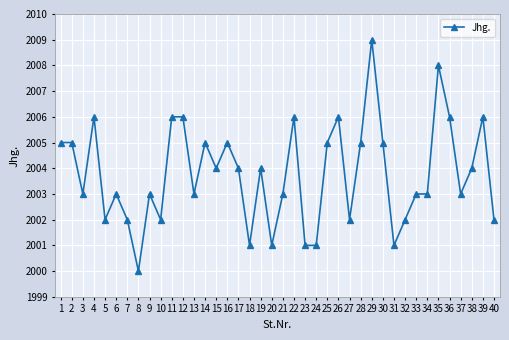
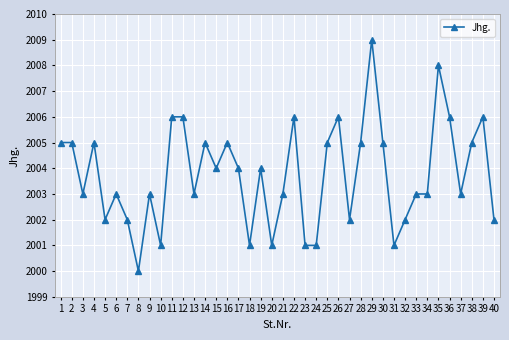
  {
    "1": 2005,
    "2": 2005,
    "3": 2003,
-   "4": 2006,
+   "4": 2005,
    "5": 2002,
    "6": 2003,
    "7": 2002,
    "8": 2000,
    "9": 2003,
-   "10": 2002,
+   "10": 2001,
    "11": 2006,
    "12": 2006,
    "13": 2003,
    "14": 2005,
    "15": 2004,
    "16": 2005,
    "17": 2004,
    "18": 2001,
    "19": 2004,
    "20": 2001,
    "21": 2003,
    "22": 2006,
    "23": 2001,
    "24": 2001,
    "25": 2005,
    "26": 2006,
    "27": 2002,
    "28": 2005,
    "29": 2009,
    "30": 2005,
    "31": 2001,
    "32": 2002,
    "33": 2003,
    "34": 2003,
    "35": 2008,
    "36": 2006,
    "37": 2003,
-   "38": 2004,
+   "38": 2005,
    "39": 2006,
    "40": 2002
  }
